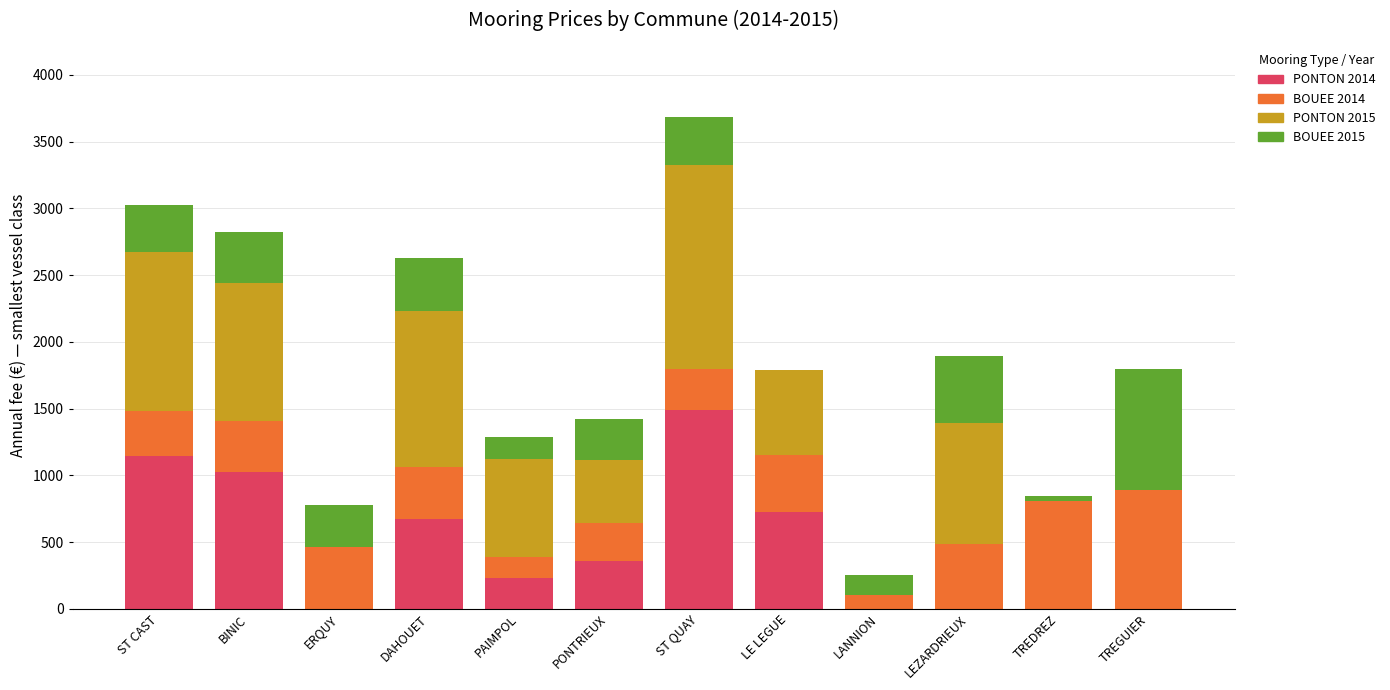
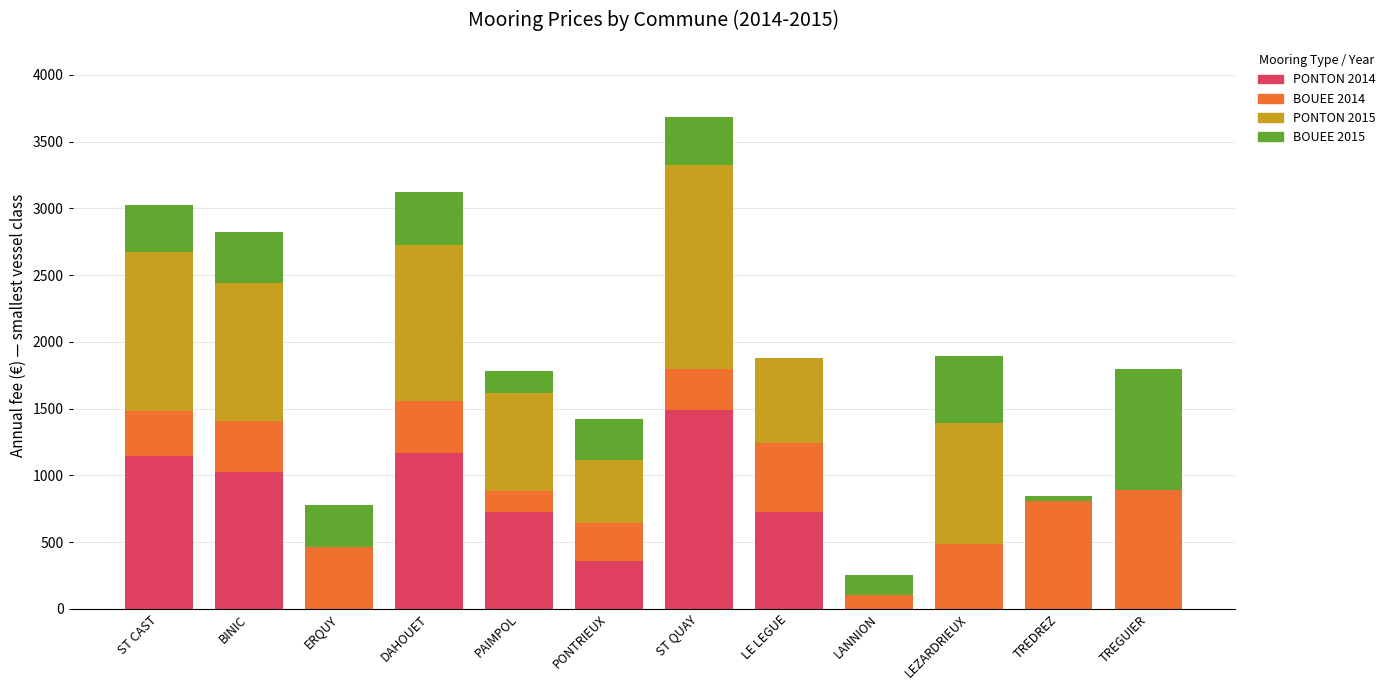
  {
    "PONTON 2014": {
      "ST CAST": 1150,
      "BINIC": 1020,
      "ERQUY": 0,
-     "DAHOUET": 670,
-     "PAIMPOL": 230,
+     "DAHOUET": 1170,
+     "PAIMPOL": 720,
      "PONTRIEUX": 350,
      "ST QUAY": 1490,
      "LE LEGUE": 720,
      "LANNION": 0,
      "LEZARDRIEUX": 0,
      "TREDREZ": 0,
      "TREGUIER": 0
    },
    "BOUEE 2014": {
      "ST CAST": 340,
      "BINIC": 380,
      "ERQUY": 460,
      "DAHOUET": 390,
      "PAIMPOL": 160,
      "PONTRIEUX": 290,
      "ST QUAY": 310,
-     "LE LEGUE": 430,
+     "LE LEGUE": 520,
      "LANNION": 100,
      "LEZARDRIEUX": 490,
      "TREDREZ": 810,
      "TREGUIER": 890
    },
    "PONTON 2015": {
      "ST CAST": 1190,
      "BINIC": 1030,
      "ERQUY": 0,
      "DAHOUET": 1170,
      "PAIMPOL": 740,
      "PONTRIEUX": 470,
      "ST QUAY": 1530,
      "LE LEGUE": 640,
      "LANNION": 0,
      "LEZARDRIEUX": 910,
      "TREDREZ": 0,
      "TREGUIER": 0
    },
    "BOUEE 2015": {
      "ST CAST": 350,
      "BINIC": 380,
      "ERQUY": 310,
      "DAHOUET": 390,
      "PAIMPOL": 160,
      "PONTRIEUX": 310,
      "ST QUAY": 360,
      "LE LEGUE": 0,
      "LANNION": 150,
      "LEZARDRIEUX": 500,
      "TREDREZ": 40,
      "TREGUIER": 910
    }
  }
